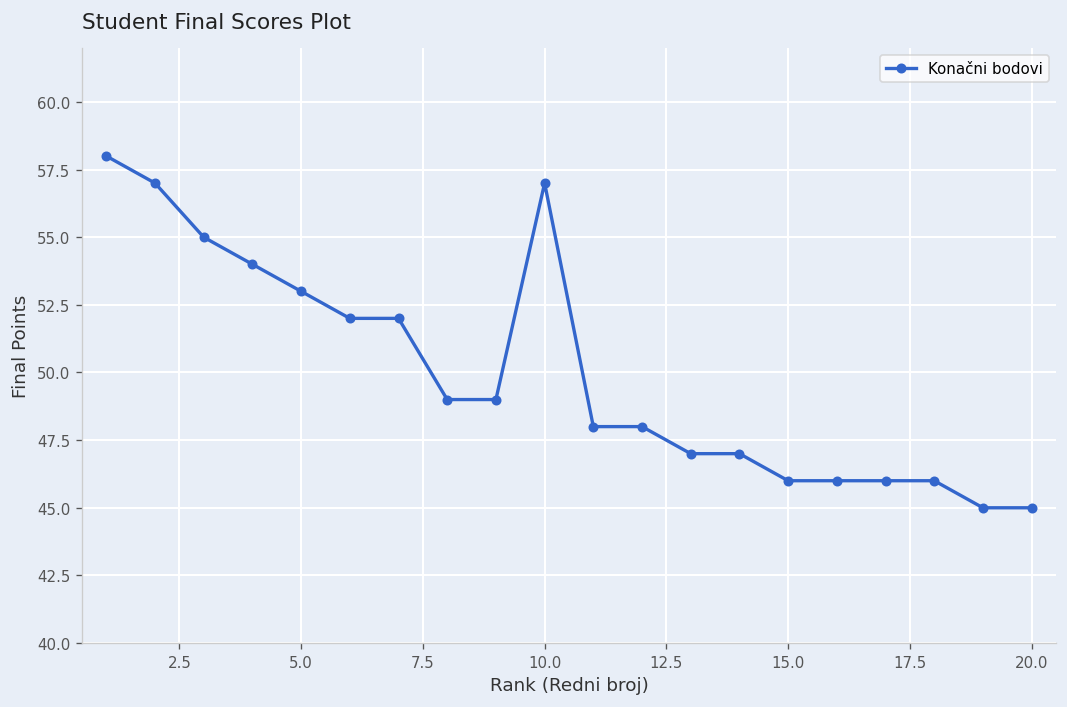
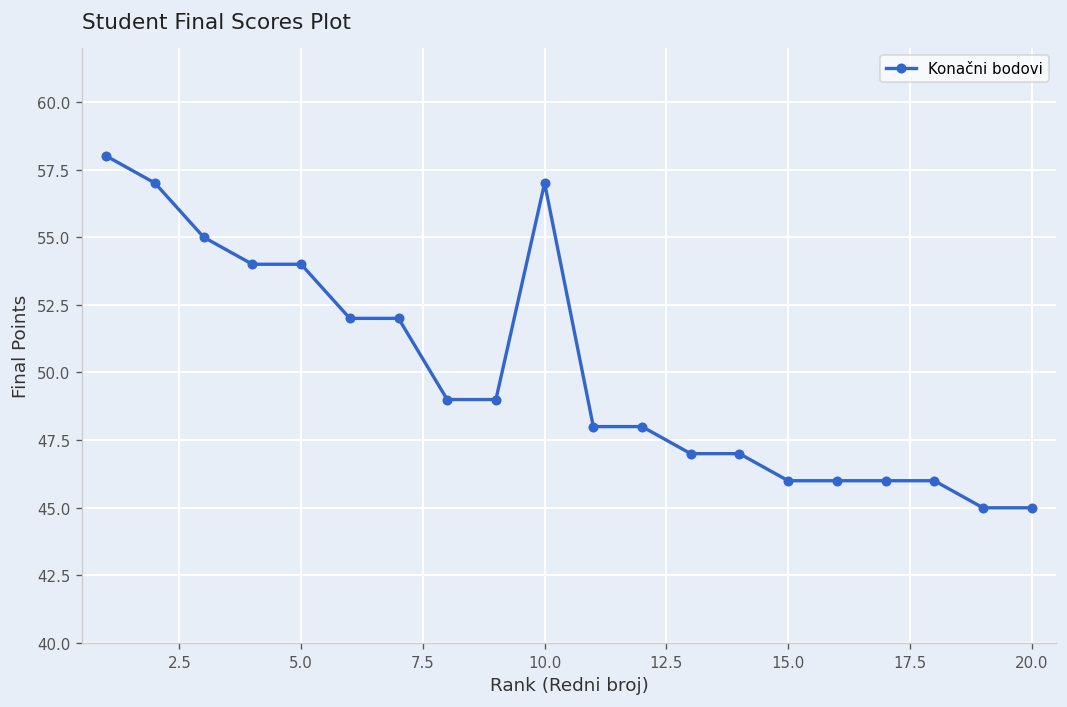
  {
-   "5.0": 53,
+   "5.0": 54,
    "10.0": 57,
    "15.0": 46,
    "20.0": 45
  }
